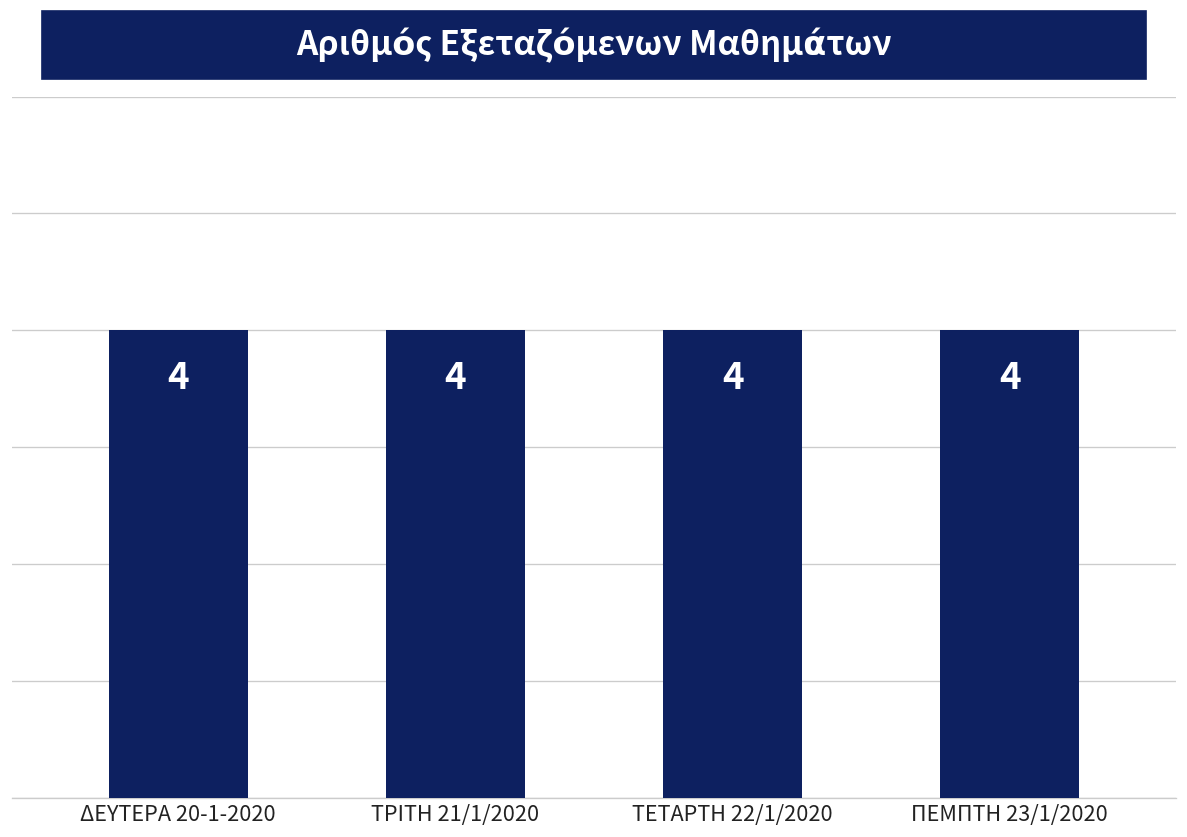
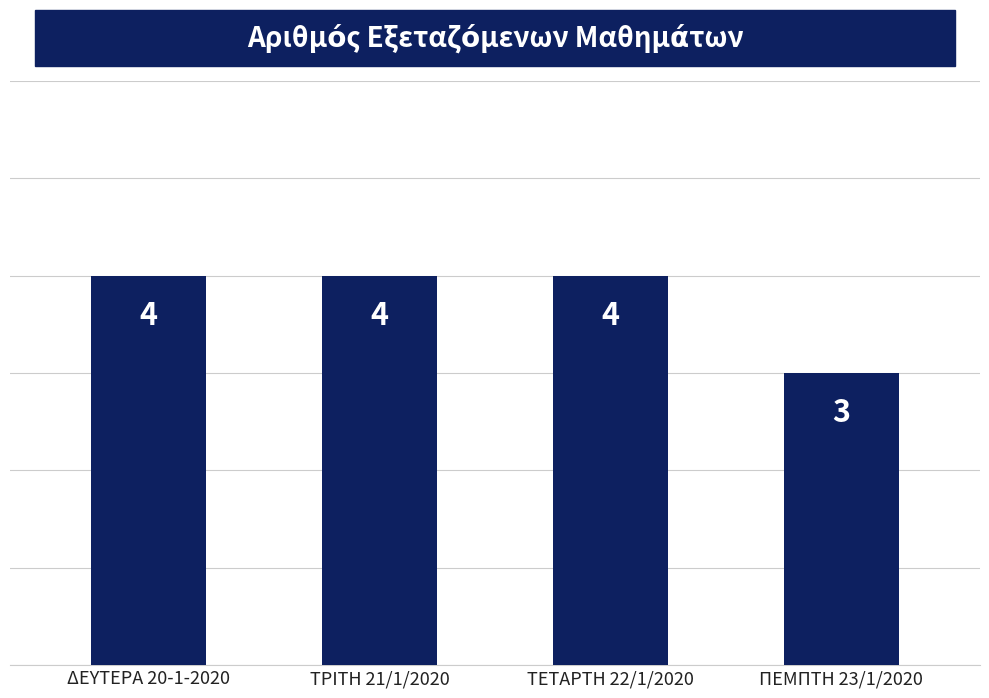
  {
    "ΔΕΥΤΕΡΑ 20-1-2020": 4,
    "ΤΡΙΤΗ 21/1/2020": 4,
    "ΤΕΤΑΡΤΗ 22/1/2020": 4,
-   "ΠΕΜΠΤΗ 23/1/2020": 4
+   "ΠΕΜΠΤΗ 23/1/2020": 3
  }
